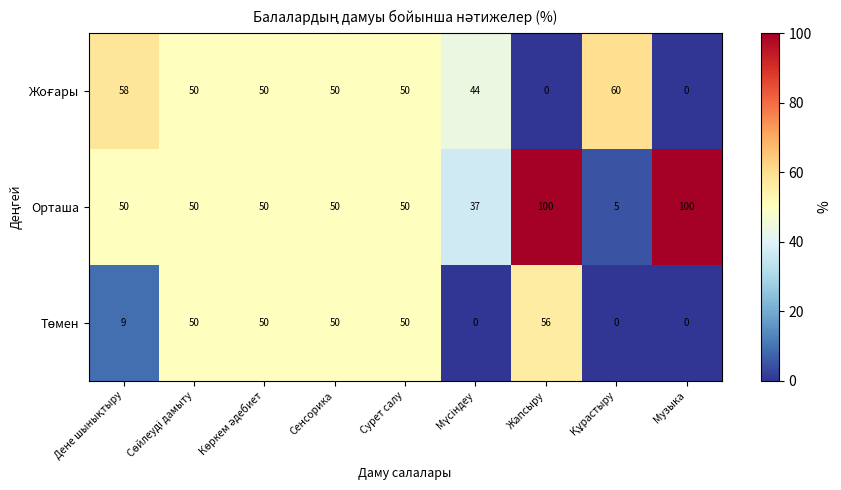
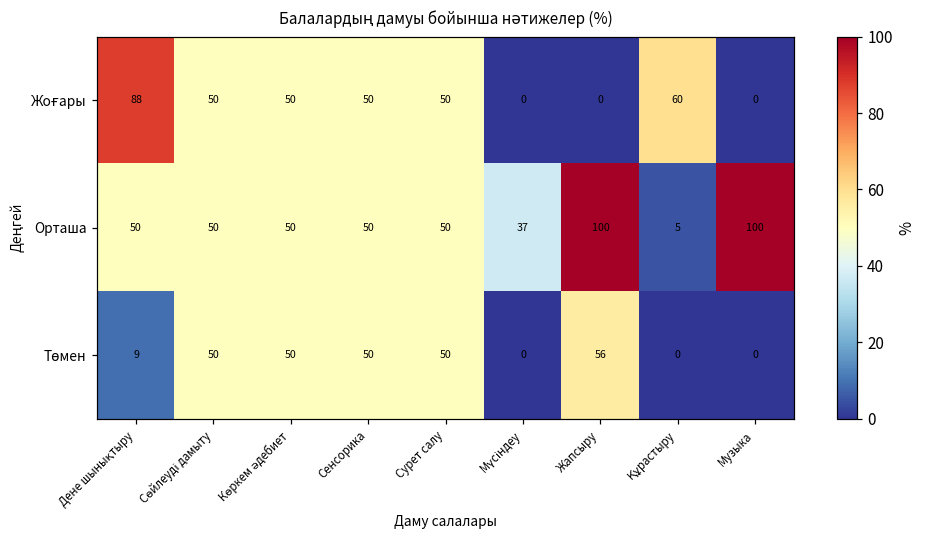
  {
    "Жоғары": {
-     "Дене шынықтыру": 58,
+     "Дене шынықтыру": 88,
      "Сөйлеуді дамыту": 50,
      "Көркем әдебиет": 50,
      "Сенсорика": 50,
      "Сурет салу": 50,
-     "Мүсіндеу": 44,
+     "Мүсіндеу": 0,
      "Жапсыру": 0,
      "Құрастыру": 60,
      "Музыка": 0
    },
    "Орташа": {
      "Дене шынықтыру": 50,
      "Сөйлеуді дамыту": 50,
      "Көркем әдебиет": 50,
      "Сенсорика": 50,
      "Сурет салу": 50,
      "Мүсіндеу": 37,
      "Жапсыру": 100,
      "Құрастыру": 5,
      "Музыка": 100
    },
    "Төмен": {
      "Дене шынықтыру": 9,
      "Сөйлеуді дамыту": 50,
      "Көркем әдебиет": 50,
      "Сенсорика": 50,
      "Сурет салу": 50,
      "Мүсіндеу": 0,
      "Жапсыру": 56,
      "Құрастыру": 0,
      "Музыка": 0
    }
  }
